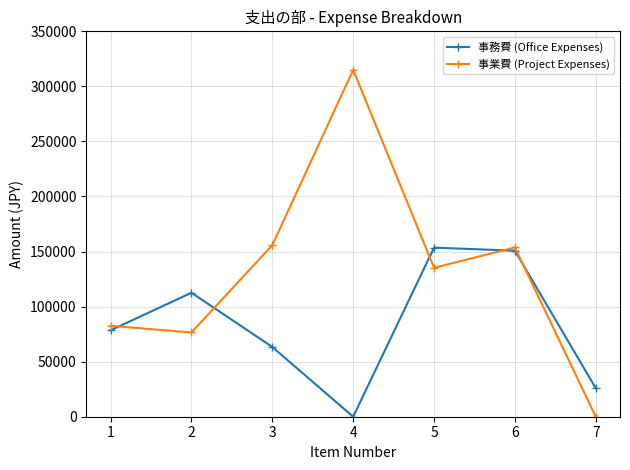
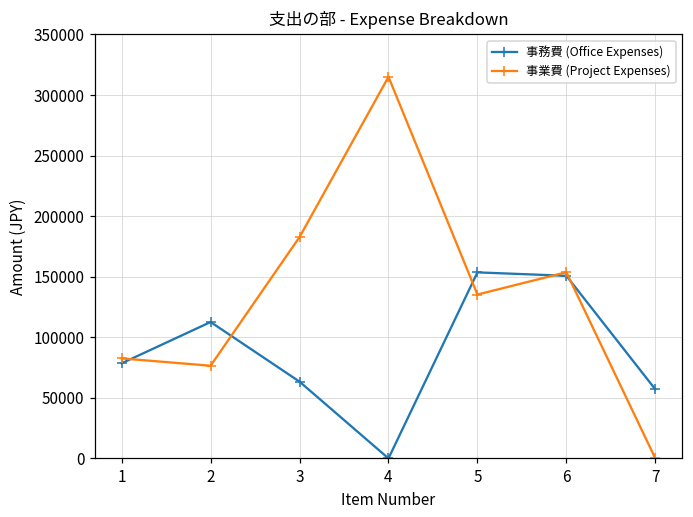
  {
    "事務費 (Office Expenses)": {
      "1": 79000,
      "2": 113000,
      "3": 63000,
      "4": 0,
      "5": 154000,
      "6": 151000,
-     "7": 26000
+     "7": 57000
    },
    "事業費 (Project Expenses)": {
      "1": 83000,
      "2": 77000,
-     "3": 156000,
+     "3": 183000,
      "4": 315000,
      "5": 135000,
      "6": 154000,
      "7": 0
    }
  }
